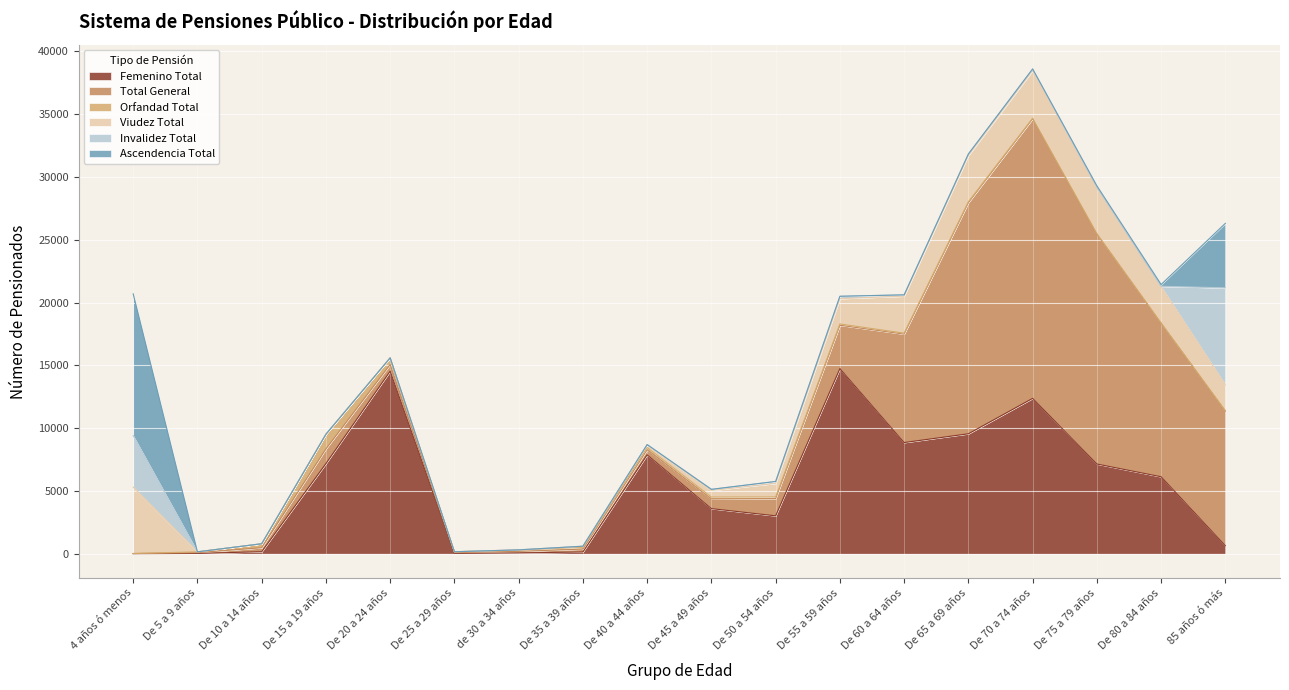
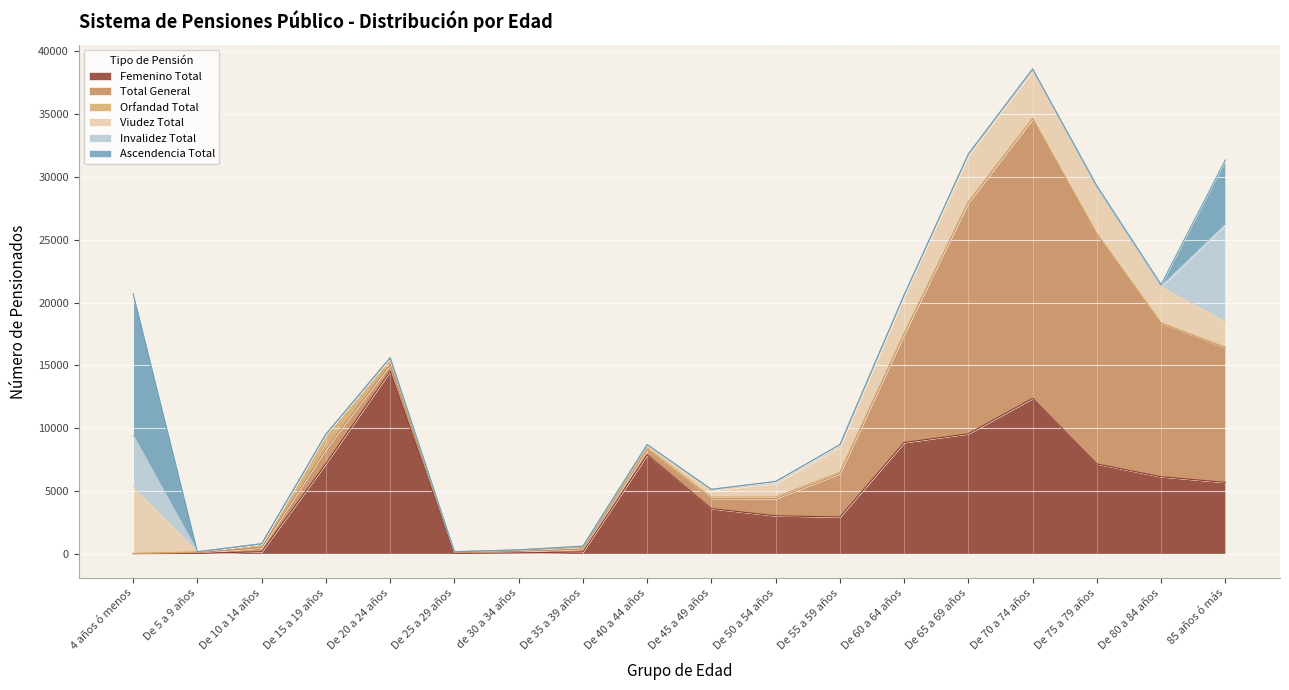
  {
    "Femenino Total": {
      "De 10 a 14 años": 200,
      "De 15 a 19 años": 7200,
      "De 20 a 24 años": 14500,
      "De 35 a 39 años": 100,
      "De 40 a 44 años": 7900,
      "De 45 a 49 años": 3600,
      "De 50 a 54 años": 3000,
-     "De 55 a 59 años": 14700,
+     "De 55 a 59 años": 2900,
      "De 60 a 64 años": 8900,
      "De 65 a 69 años": 9600,
      "De 70 a 74 años": 12400,
      "De 75 a 79 años": 7100,
      "De 80 a 84 años": 6100,
-     "85 años ó más": 600
+     "85 años ó más": 5700
    },
    "Viudez Total": {
      "4 años ó menos": 5300,
      "85 años ó más": 2000
    },
    "Invalidez Total": {
      "4 años ó menos": 4100,
      "85 años ó más": 7700
    },
    "Ascendencia Total": {
      "4 años ó menos": 11300,
      "85 años ó más": 5100
    }
  }
